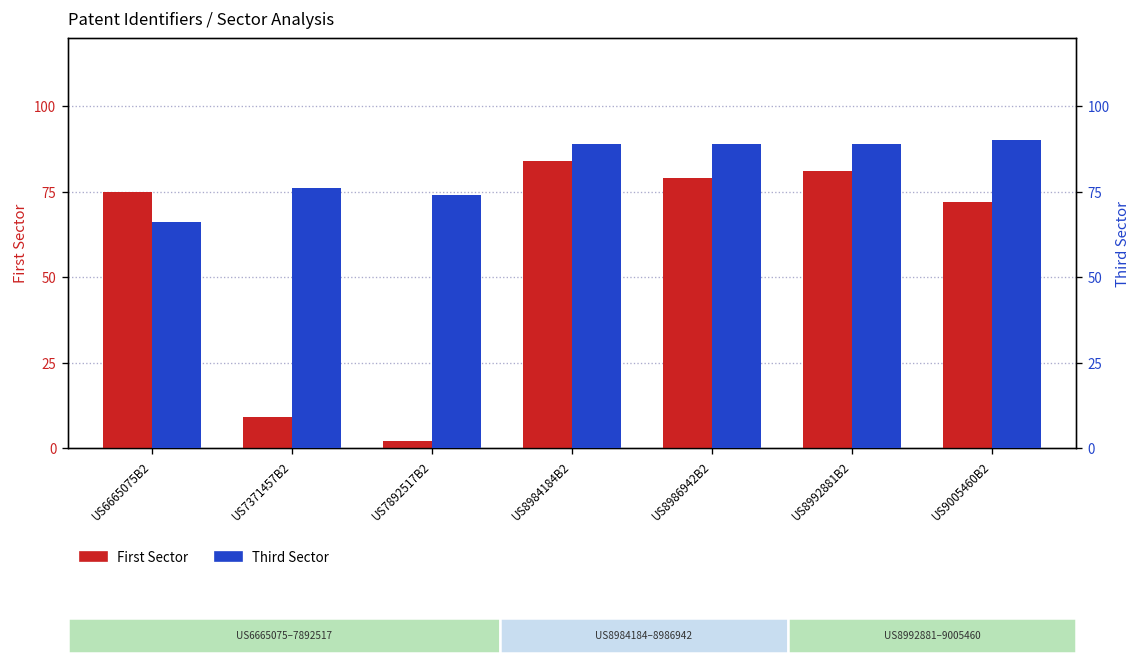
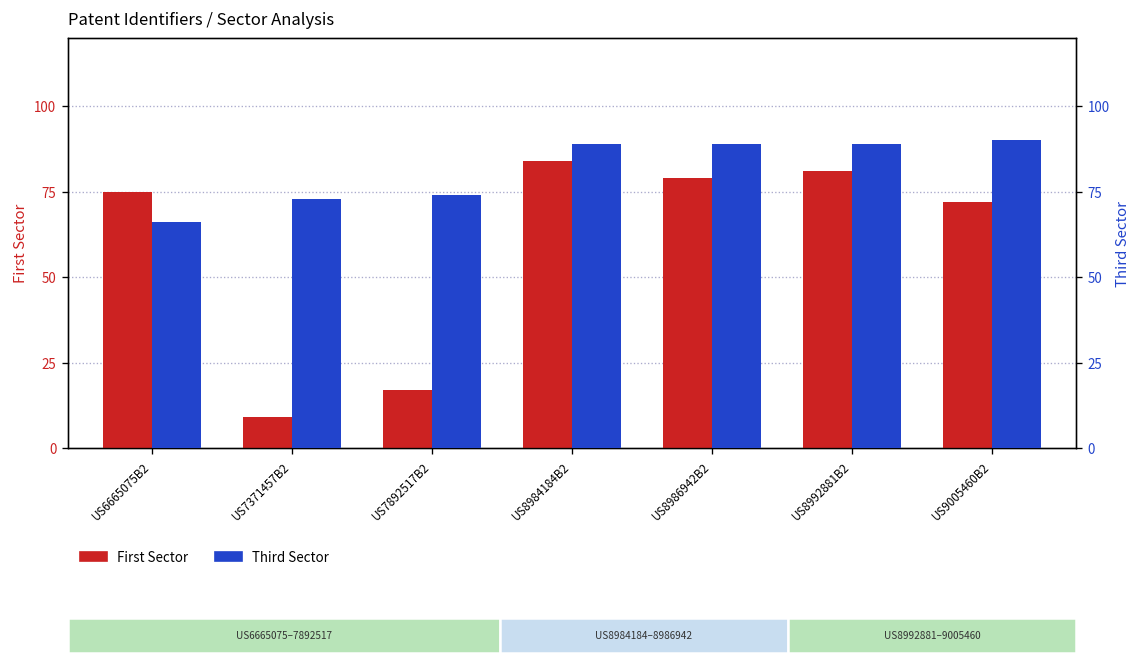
  {
    "Patent Identifiers / Sector Analysis": {
      "First Sector": {
        "US6665075B2": 75,
        "US7371457B2": 9,
-       "US7892517B2": 2,
+       "US7892517B2": 17,
        "US8984184B2": 84,
        "US8986942B2": 79,
        "US8992881B2": 81,
        "US9005460B2": 72
      },
      "Third Sector": {
        "US6665075B2": 66,
-       "US7371457B2": 76,
+       "US7371457B2": 73,
        "US7892517B2": 74,
        "US8984184B2": 89,
        "US8986942B2": 89,
        "US8992881B2": 89,
        "US9005460B2": 90
      }
    }
  }
